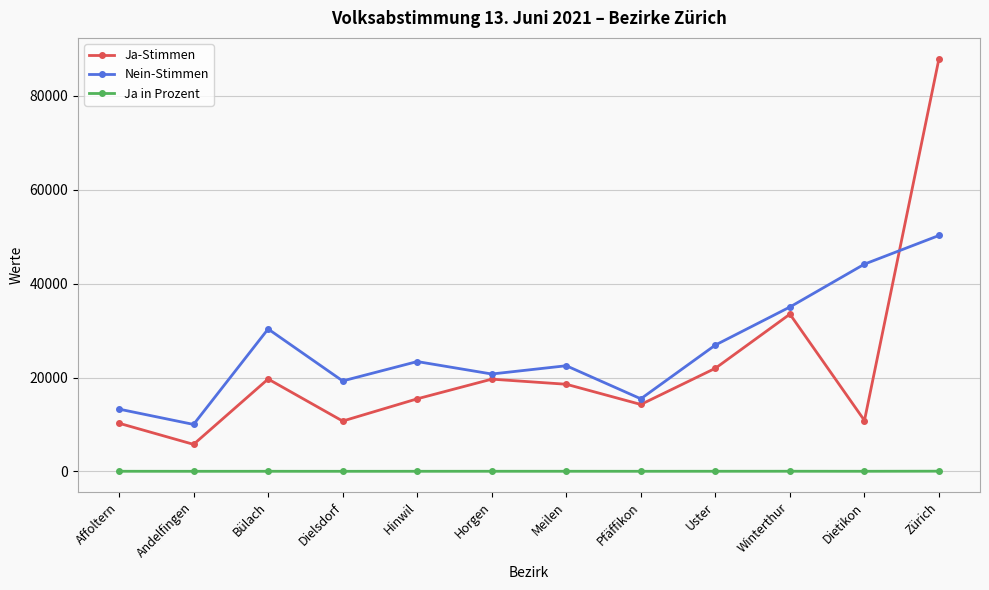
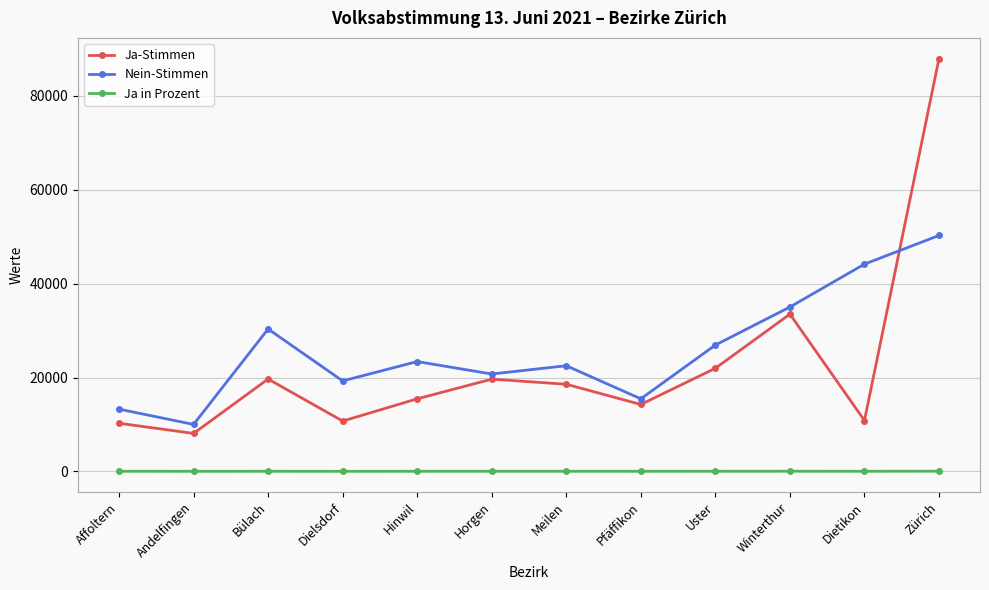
  {
    "Ja-Stimmen": {
      "Affoltern": 10000,
-     "Andelfingen": 6000,
+     "Andelfingen": 8000,
      "Bülach": 20000,
      "Dielsdorf": 11000,
      "Hinwil": 15000,
      "Horgen": 20000,
      "Meilen": 19000,
      "Pfäffikon": 14000,
      "Uster": 22000,
      "Winterthur": 34000,
      "Dietikon": 11000,
      "Zürich": 88000
    },
    "Nein-Stimmen": {
      "Affoltern": 13000,
      "Andelfingen": 10000,
      "Bülach": 30000,
      "Dielsdorf": 19000,
      "Hinwil": 23000,
      "Horgen": 21000,
      "Meilen": 23000,
      "Pfäffikon": 15000,
      "Uster": 27000,
      "Winterthur": 35000,
      "Dietikon": 44000,
      "Zürich": 50000
    },
    "Ja in Prozent": {
      "Affoltern": 0,
      "Andelfingen": 0,
      "Bülach": 0,
      "Dielsdorf": 0,
      "Hinwil": 0,
      "Horgen": 0,
      "Meilen": 0,
      "Pfäffikon": 0,
      "Uster": 0,
      "Winterthur": 0,
      "Dietikon": 0,
      "Zürich": 0
    }
  }
